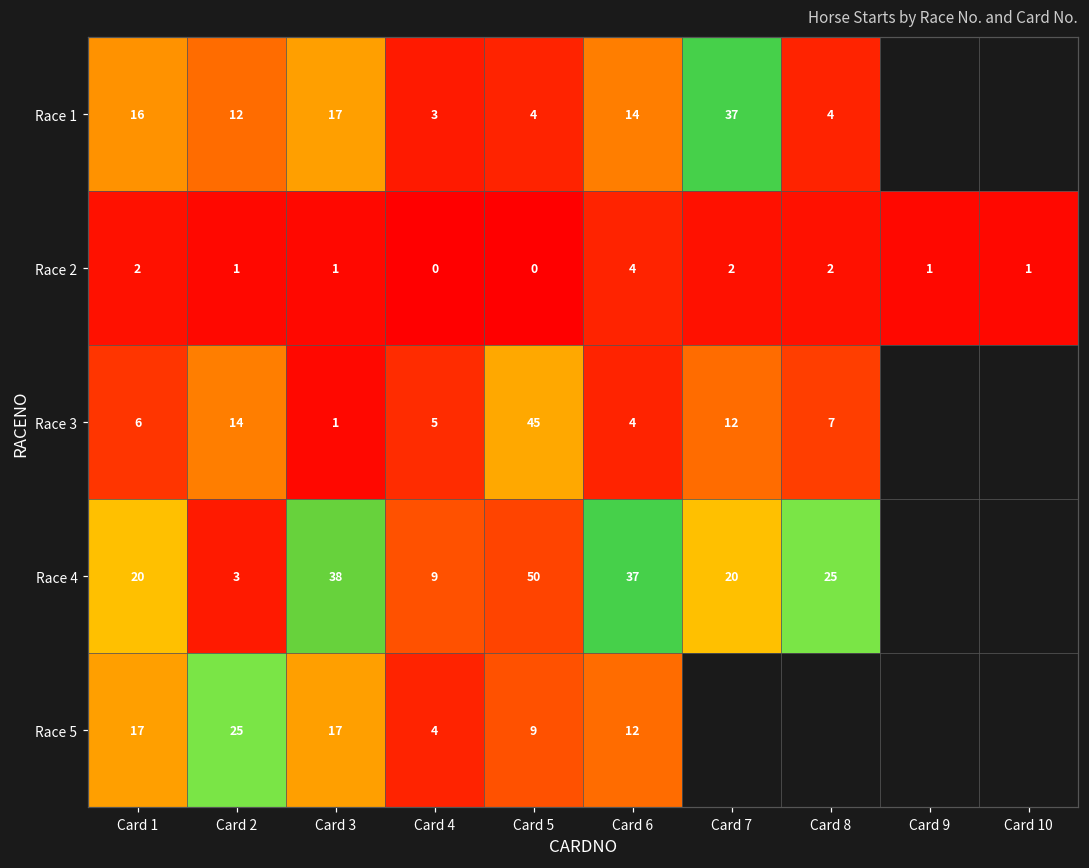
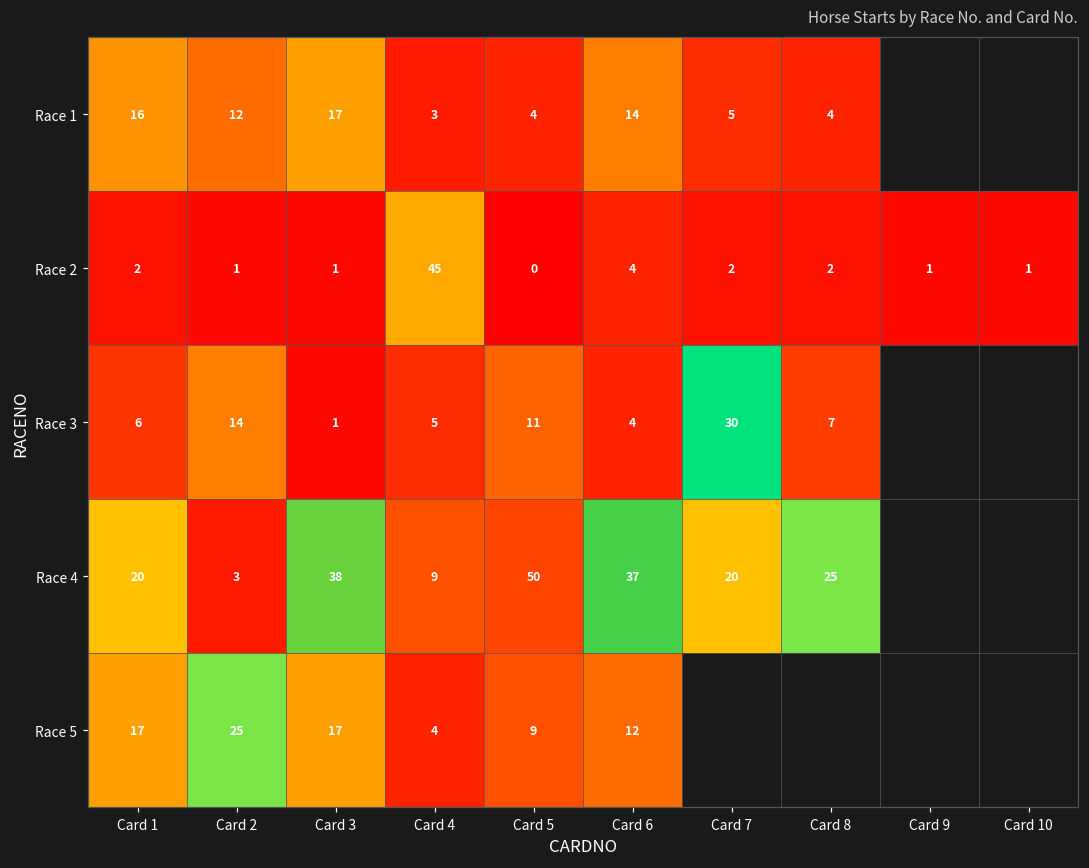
  {
    "Race 1": {
      "Card 1": 16,
      "Card 2": 12,
      "Card 3": 17,
      "Card 4": 3,
      "Card 5": 4,
      "Card 6": 14,
-     "Card 7": 37,
+     "Card 7": 5,
      "Card 8": 4
    },
    "Race 2": {
      "Card 1": 2,
      "Card 2": 1,
      "Card 3": 1,
-     "Card 4": 0,
+     "Card 4": 45,
      "Card 5": 0,
      "Card 6": 4,
      "Card 7": 2,
      "Card 8": 2,
      "Card 9": 1,
      "Card 10": 1
    },
    "Race 3": {
      "Card 1": 6,
      "Card 2": 14,
      "Card 3": 1,
      "Card 4": 5,
-     "Card 5": 45,
+     "Card 5": 11,
      "Card 6": 4,
-     "Card 7": 12,
+     "Card 7": 30,
      "Card 8": 7
    },
    "Race 4": {
      "Card 1": 20,
      "Card 2": 3,
      "Card 3": 38,
      "Card 4": 9,
      "Card 5": 50,
      "Card 6": 37,
      "Card 7": 20,
      "Card 8": 25
    },
    "Race 5": {
      "Card 1": 17,
      "Card 2": 25,
      "Card 3": 17,
      "Card 4": 4,
      "Card 5": 9,
      "Card 6": 12
    }
  }
